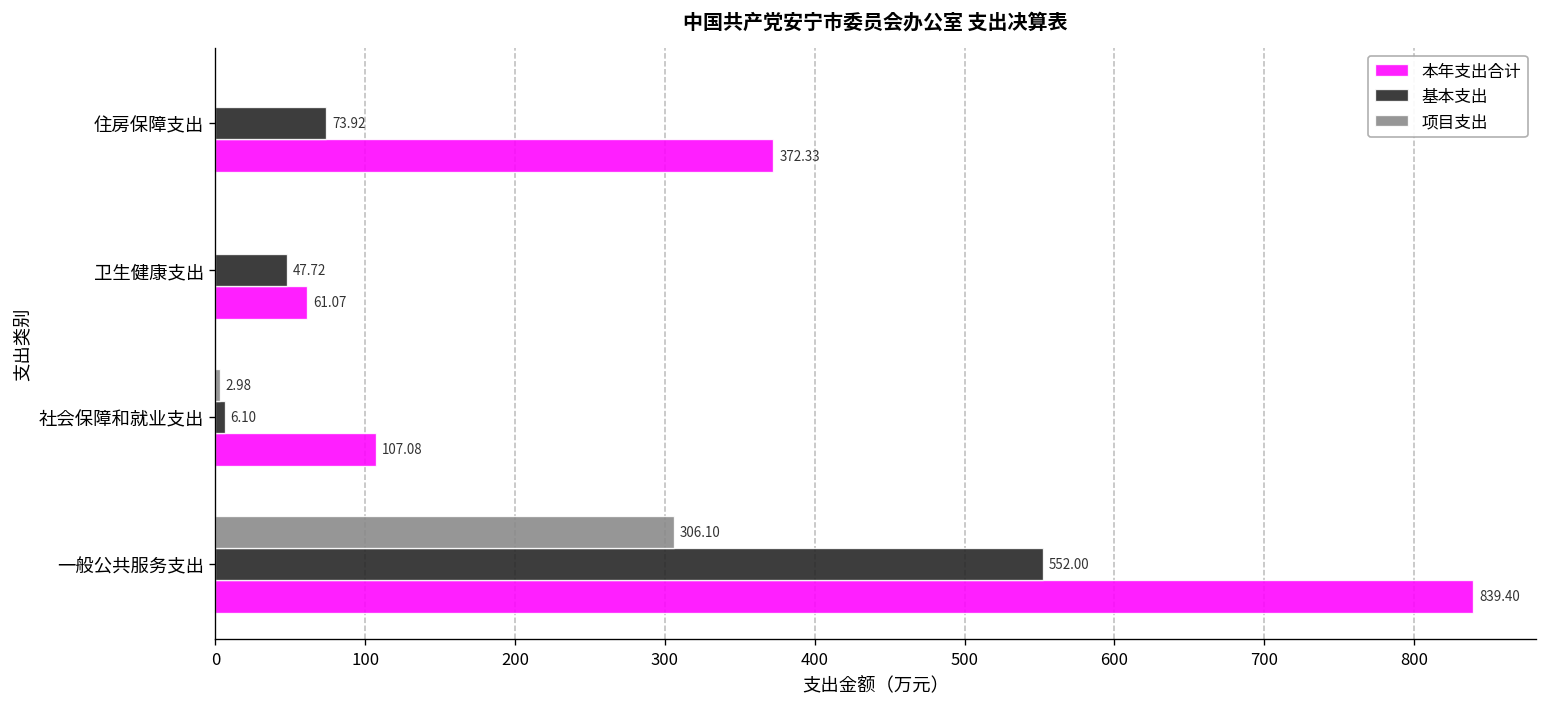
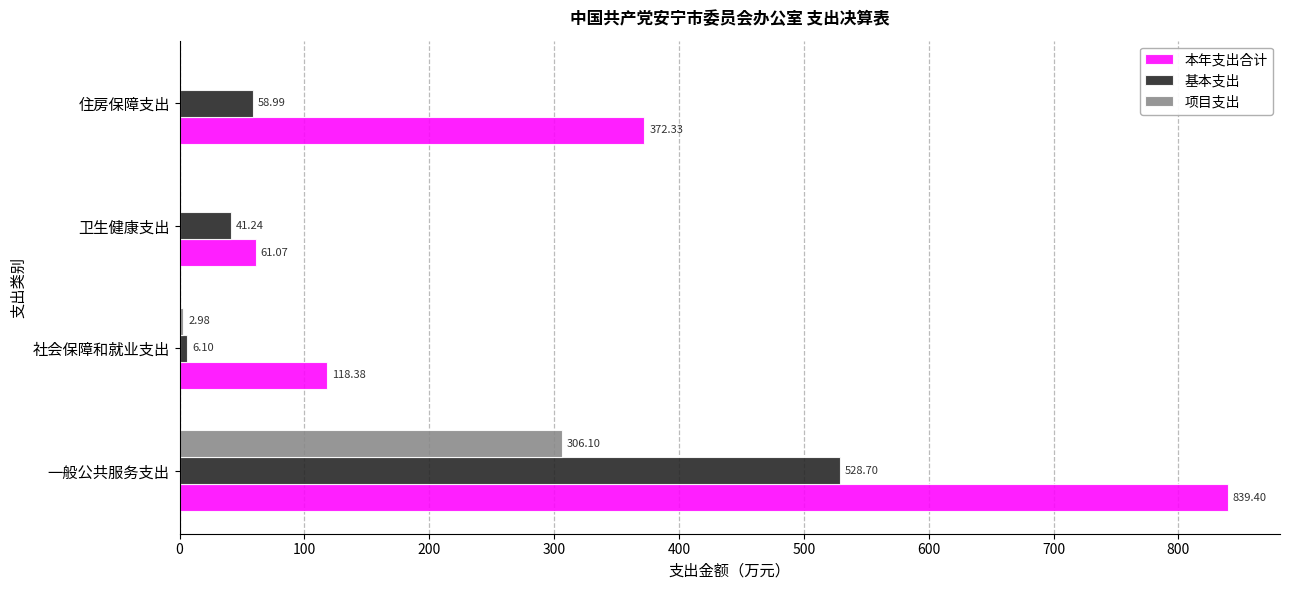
  {
    "本年支出合计": {
      "住房保障支出": 372.33,
      "卫生健康支出": 61.07,
-     "社会保障和就业支出": 107.08,
+     "社会保障和就业支出": 118.38,
      "一般公共服务支出": 839.40
    },
    "基本支出": {
-     "住房保障支出": 73.92,
-     "卫生健康支出": 47.72,
+     "住房保障支出": 58.99,
+     "卫生健康支出": 41.24,
      "社会保障和就业支出": 6.10,
-     "一般公共服务支出": 552.00
+     "一般公共服务支出": 528.70
    },
    "项目支出": {
      "社会保障和就业支出": 2.98,
      "一般公共服务支出": 306.10
    }
  }
